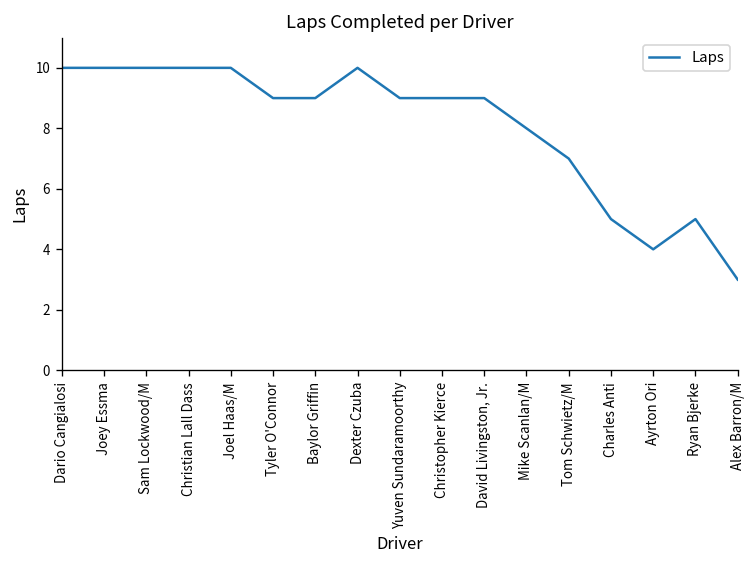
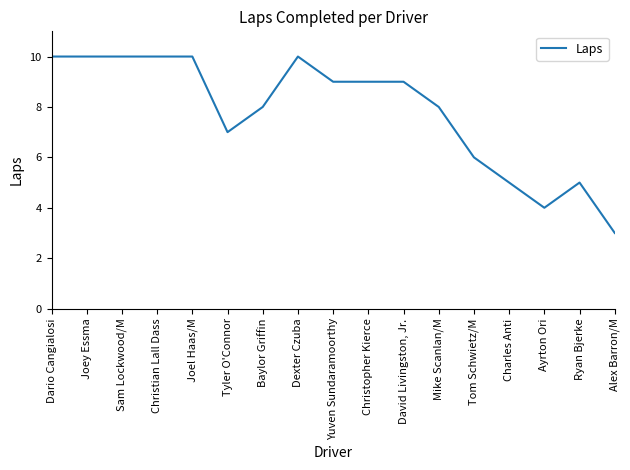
  {
    "Dario Cangialosi": 10,
    "Joey Essma": 10,
    "Sam Lockwood/M": 10,
    "Christian Lall Dass": 10,
    "Joel Haas/M": 10,
-   "Tyler O'Connor": 9,
-   "Baylor Griffin": 9,
+   "Tyler O'Connor": 7,
+   "Baylor Griffin": 8,
    "Dexter Czuba": 10,
    "Yuven Sundaramoorthy": 9,
    "Christopher Kierce": 9,
    "David Livingston, Jr.": 9,
    "Mike Scanlan/M": 8,
-   "Tom Schwietz/M": 7,
+   "Tom Schwietz/M": 6,
    "Charles Anti": 5,
    "Ayrton Ori": 4,
    "Ryan Bjerke": 5,
    "Alex Barron/M": 3
  }
